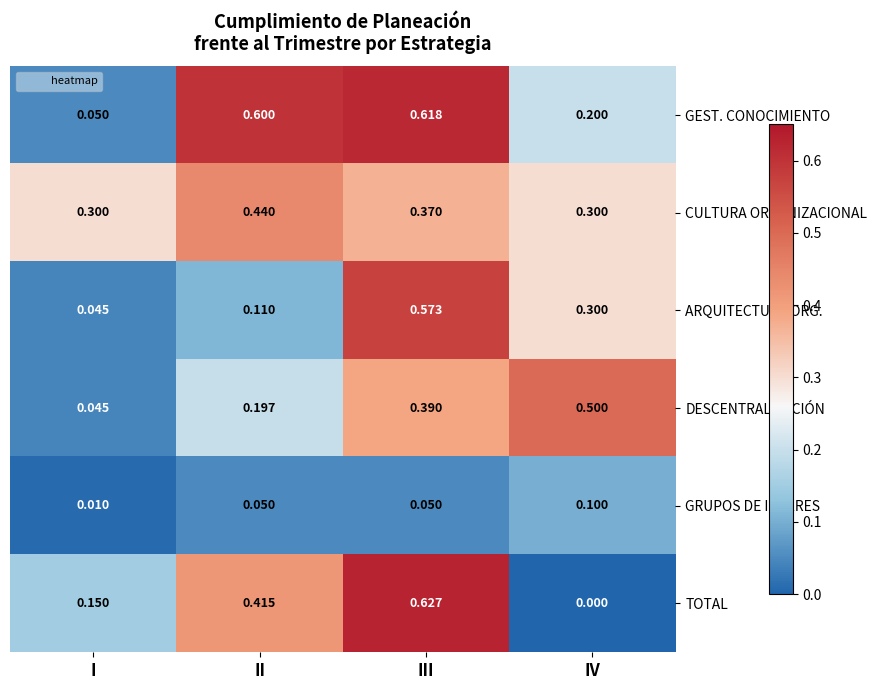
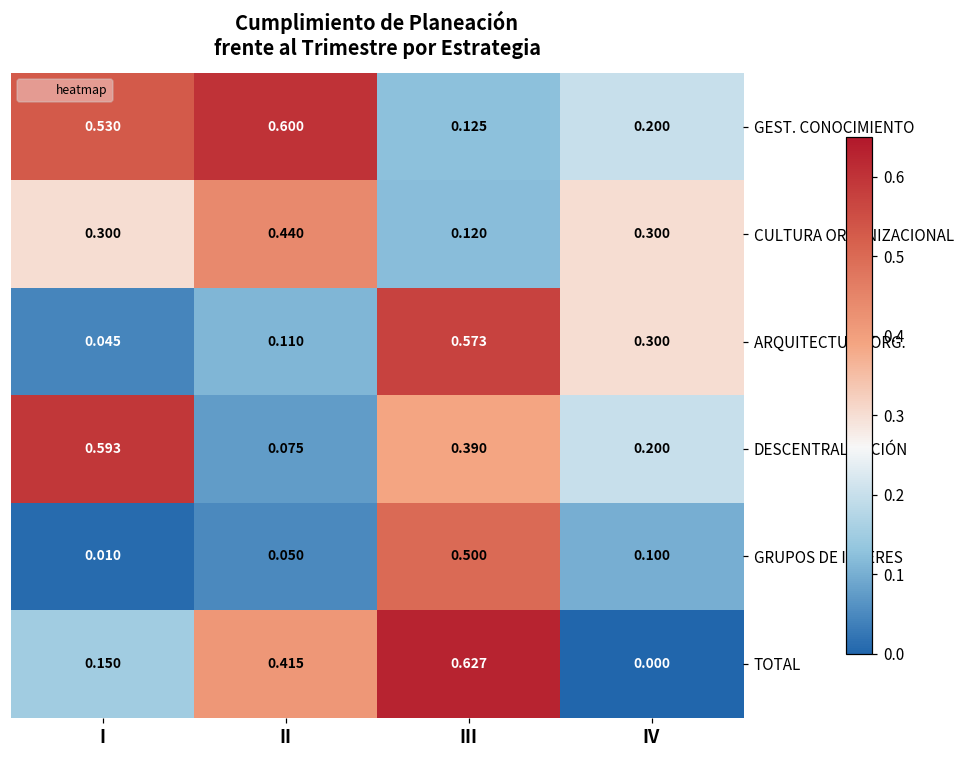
  {
    "GEST. CONOCIMIENTO": {
-     "I": 0.050,
+     "I": 0.530,
      "II": 0.600,
-     "III": 0.618,
+     "III": 0.125,
      "IV": 0.200
    },
    "CULTURA ORGANIZACIONAL": {
      "I": 0.300,
      "II": 0.440,
-     "III": 0.370,
+     "III": 0.120,
      "IV": 0.300
    },
    "ARQUITECTURA ORG.": {
      "I": 0.045,
      "II": 0.110,
      "III": 0.573,
      "IV": 0.300
    },
    "DESCENTRALIZACIÓN": {
-     "I": 0.045,
-     "II": 0.197,
+     "I": 0.593,
+     "II": 0.075,
      "III": 0.390,
-     "IV": 0.500
+     "IV": 0.200
    },
    "GRUPOS DE INTERES": {
      "I": 0.010,
      "II": 0.050,
-     "III": 0.050,
+     "III": 0.500,
      "IV": 0.100
    },
    "TOTAL": {
      "I": 0.150,
      "II": 0.415,
      "III": 0.627,
      "IV": 0.000
    }
  }
